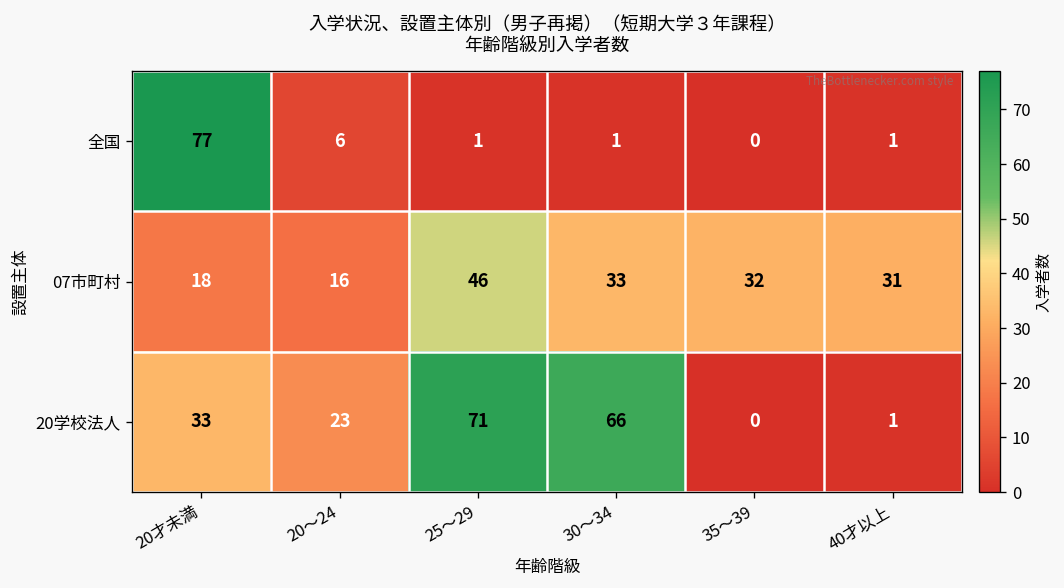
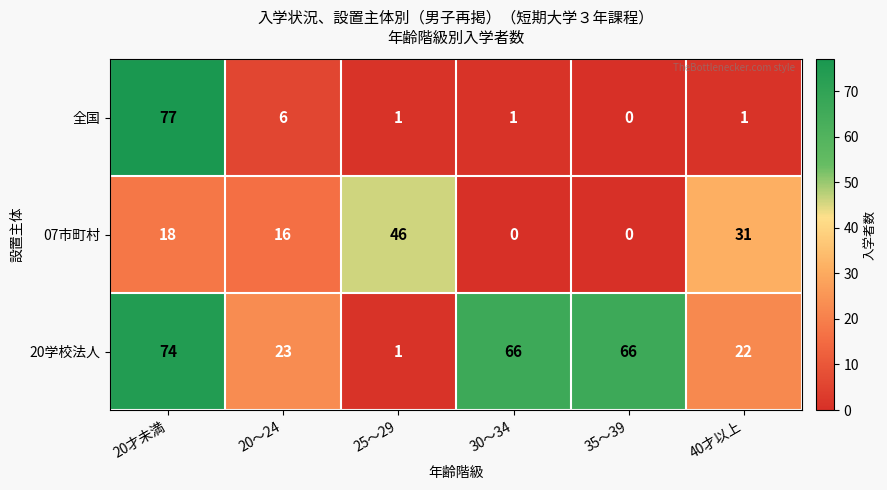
  {
    "全国": {
      "20才未満": 77,
      "20～24": 6,
      "25～29": 1,
      "30～34": 1,
      "35～39": 0
    },
    "07市町村": {
      "20才未満": 18,
      "20～24": 16,
      "25～29": 46,
-     "30～34": 33,
-     "35～39": 32,
+     "30～34": 0,
+     "35～39": 0,
      "40才以上": 31
    },
    "20学校法人": {
-     "20才未満": 33,
+     "20才未満": 74,
      "20～24": 23,
-     "25～29": 71,
+     "25～29": 1,
      "30～34": 66,
-     "35～39": 0,
-     "40才以上": 1
+     "35～39": 66,
+     "40才以上": 22
    }
  }
